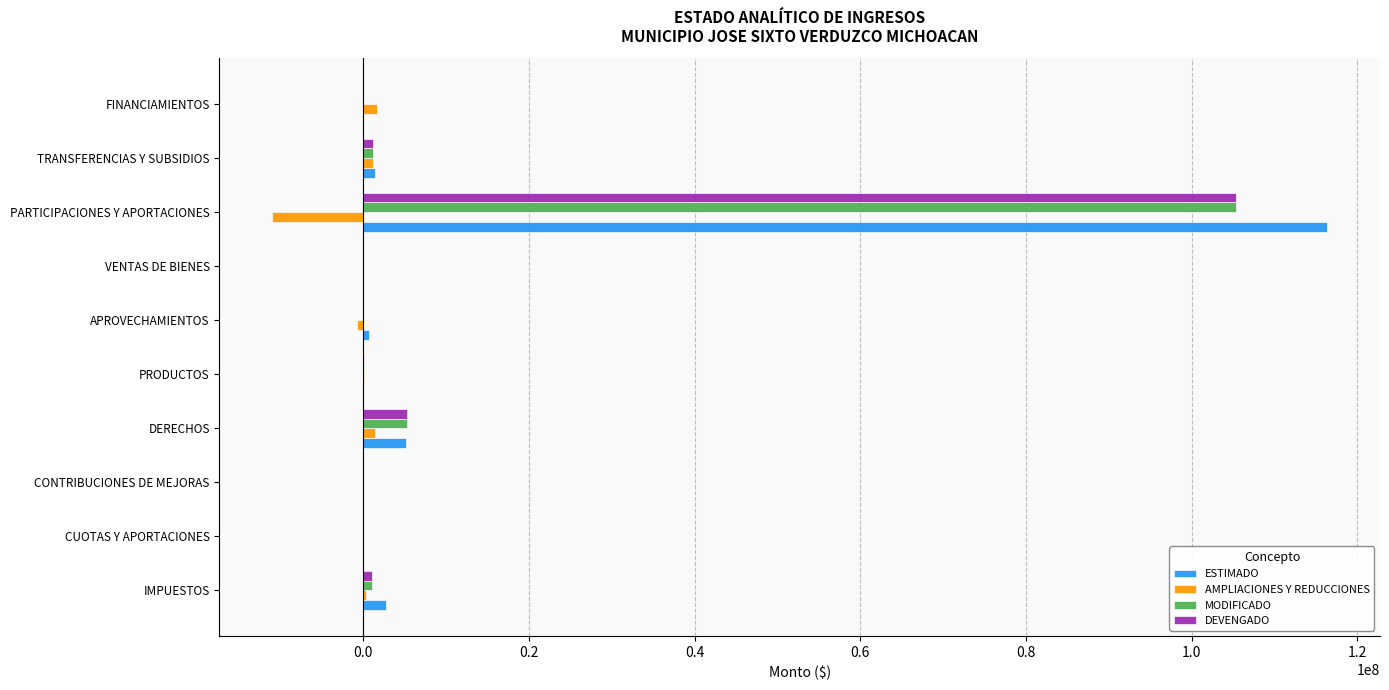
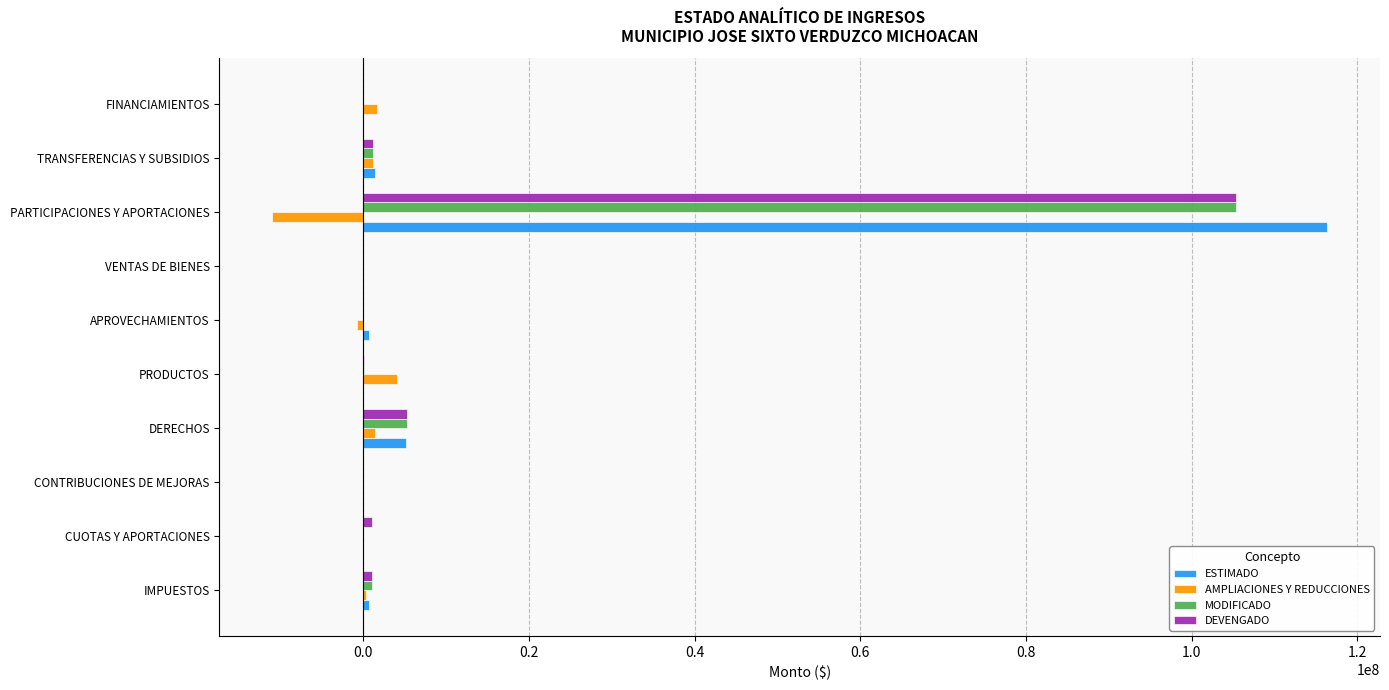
  {
    "ESTIMADO": {
      "FINANCIAMIENTOS": 0,
      "TRANSFERENCIAS Y SUBSIDIOS": 1000000,
      "PARTICIPACIONES Y APORTACIONES": 116000000,
      "VENTAS DE BIENES": 0,
      "APROVECHAMIENTOS": 1000000,
      "PRODUCTOS": 0,
      "DERECHOS": 5000000,
      "CONTRIBUCIONES DE MEJORAS": 0,
      "CUOTAS Y APORTACIONES": 0,
-     "IMPUESTOS": 3000000
+     "IMPUESTOS": 1000000
    },
    "AMPLIACIONES Y REDUCCIONES": {
      "FINANCIAMIENTOS": 2000000,
      "TRANSFERENCIAS Y SUBSIDIOS": 1000000,
      "PARTICIPACIONES Y APORTACIONES": -11000000,
      "VENTAS DE BIENES": 0,
      "APROVECHAMIENTOS": -1000000,
-     "PRODUCTOS": 0,
+     "PRODUCTOS": 4000000,
      "DERECHOS": 1000000,
      "CONTRIBUCIONES DE MEJORAS": 0,
      "CUOTAS Y APORTACIONES": 0,
      "IMPUESTOS": 0
    },
    "MODIFICADO": {
      "FINANCIAMIENTOS": 0,
      "TRANSFERENCIAS Y SUBSIDIOS": 1000000,
      "PARTICIPACIONES Y APORTACIONES": 105000000,
      "VENTAS DE BIENES": 0,
      "DERECHOS": 5000000,
      "CONTRIBUCIONES DE MEJORAS": 0,
      "CUOTAS Y APORTACIONES": 0,
      "IMPUESTOS": 1000000
    },
    "DEVENGADO": {
      "FINANCIAMIENTOS": 0,
      "TRANSFERENCIAS Y SUBSIDIOS": 1000000,
      "PARTICIPACIONES Y APORTACIONES": 105000000,
      "VENTAS DE BIENES": 0,
      "DERECHOS": 5000000,
      "CONTRIBUCIONES DE MEJORAS": 0,
-     "CUOTAS Y APORTACIONES": 0,
+     "CUOTAS Y APORTACIONES": 1000000,
      "IMPUESTOS": 1000000
    }
  }
